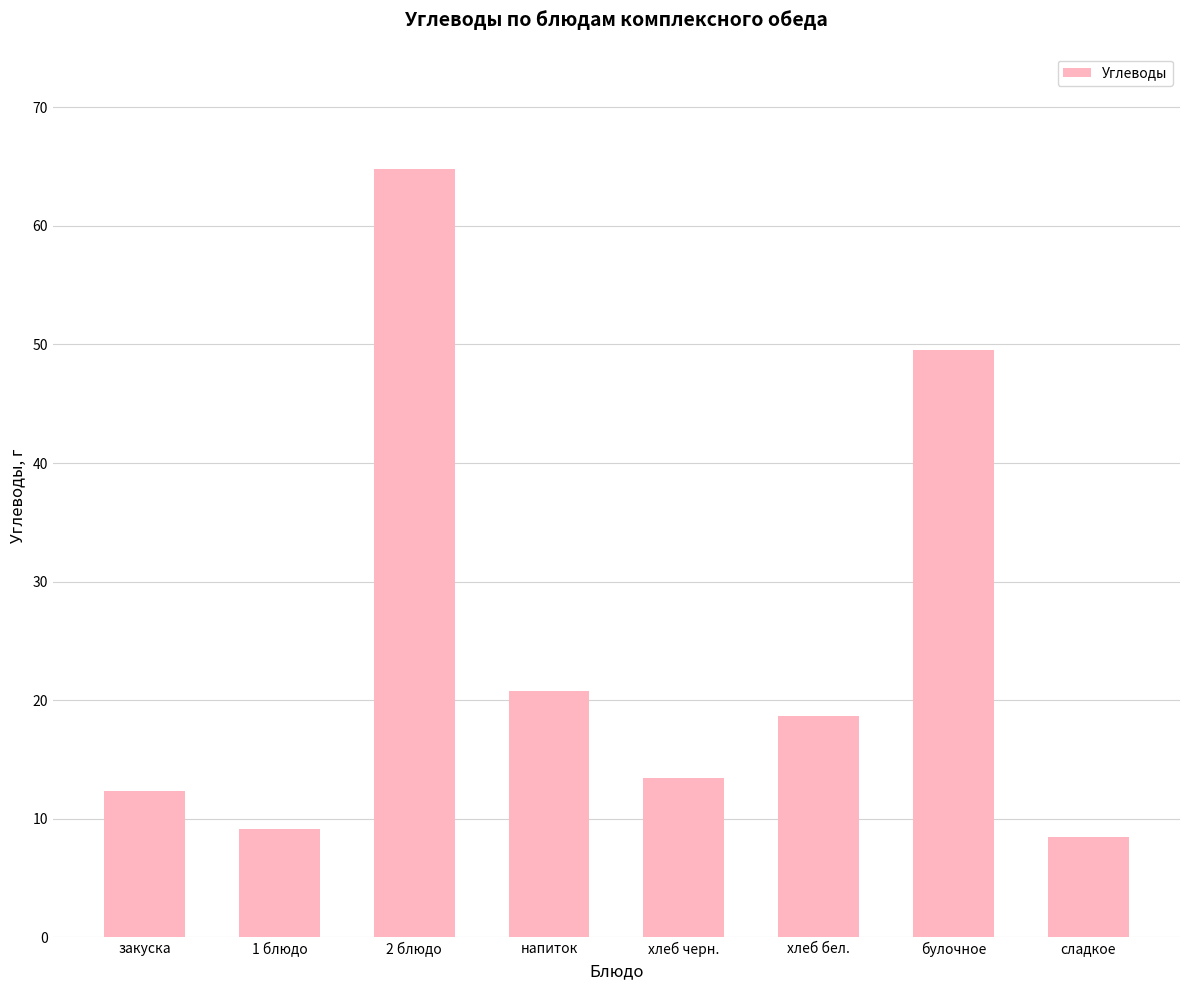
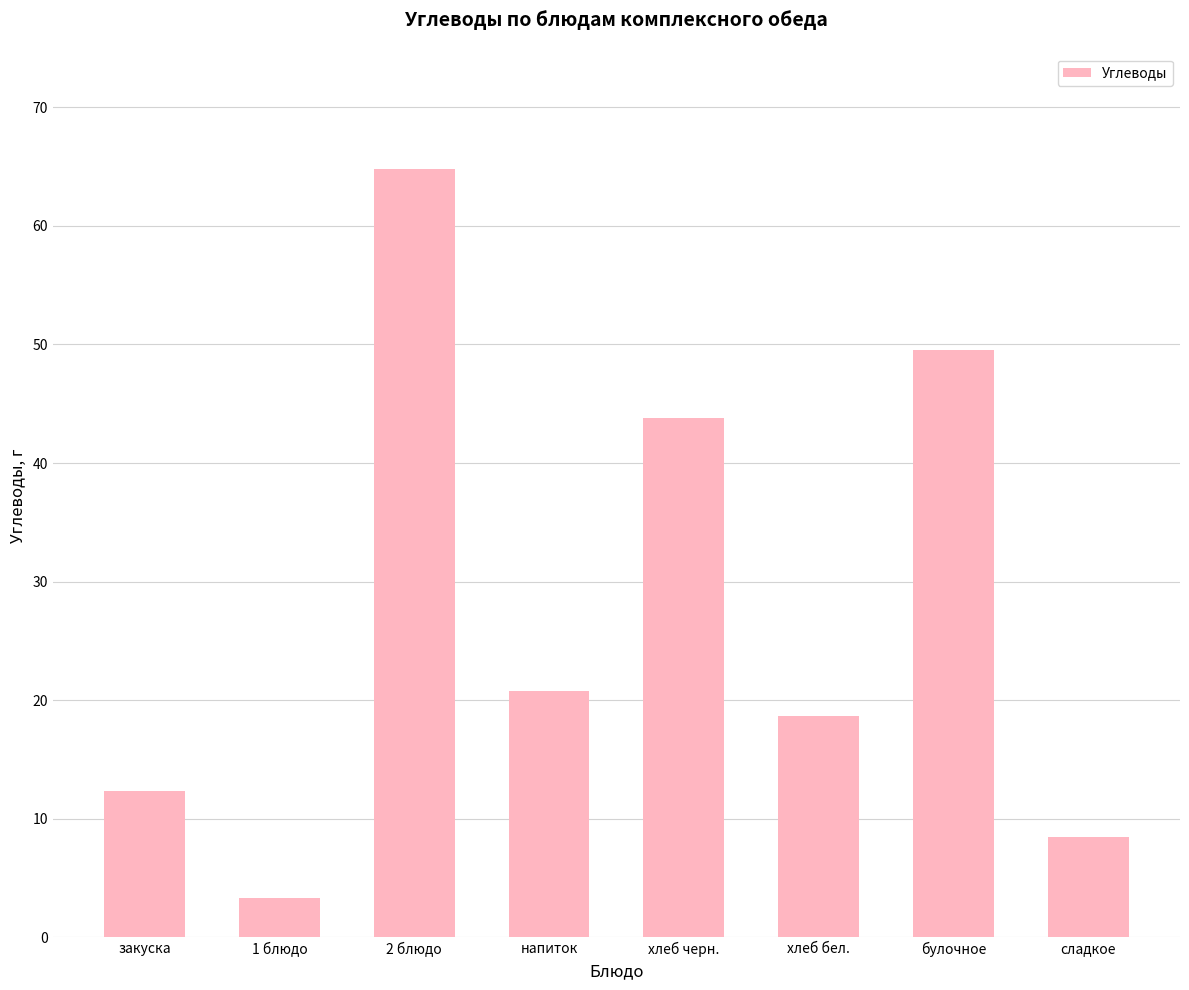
  {
    "закуска": 12.4,
-   "1 блюдо": 9.1,
+   "1 блюдо": 3.3,
    "2 блюдо": 64.8,
    "напиток": 20.8,
-   "хлеб черн.": 13.4,
+   "хлеб черн.": 43.8,
    "хлеб бел.": 18.7,
    "булочное": 49.5,
    "сладкое": 8.5
  }
